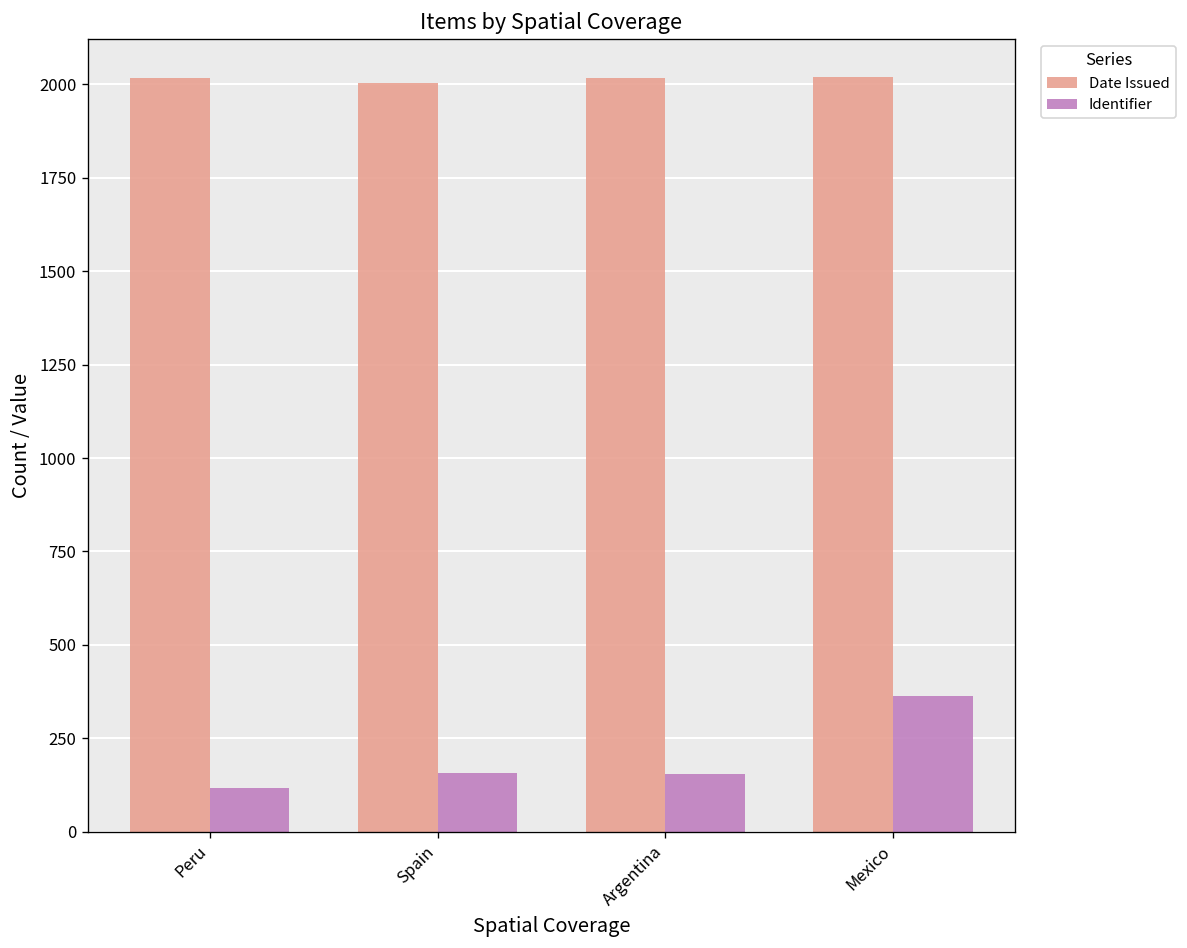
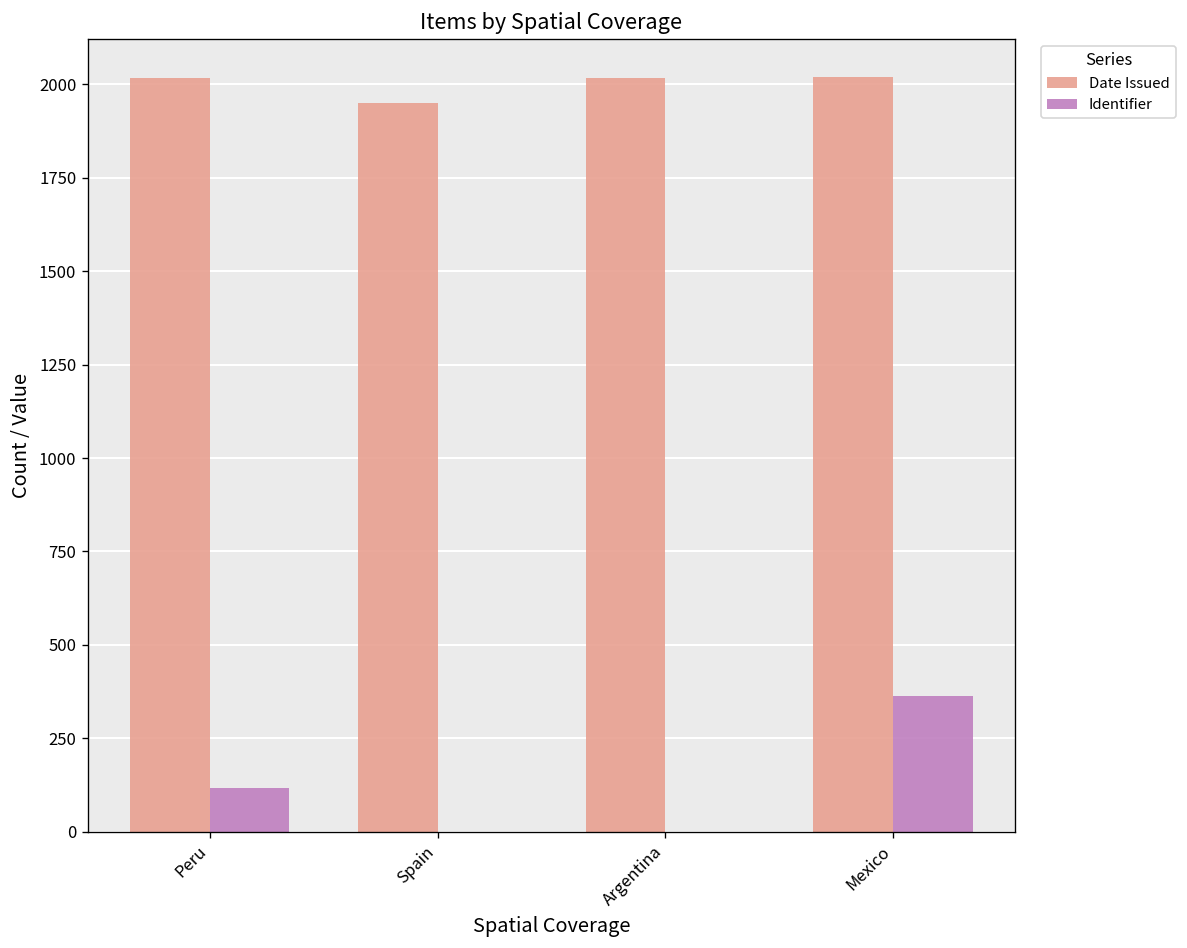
  {
    "Date Issued": {
      "Peru": 2020,
-     "Spain": 2000,
+     "Spain": 1950,
      "Argentina": 2020,
      "Mexico": 2020
    },
    "Identifier": {
      "Peru": 120,
-     "Spain": 160,
-     "Argentina": 150,
+     "Spain": 0,
+     "Argentina": 0,
      "Mexico": 360
    }
  }
